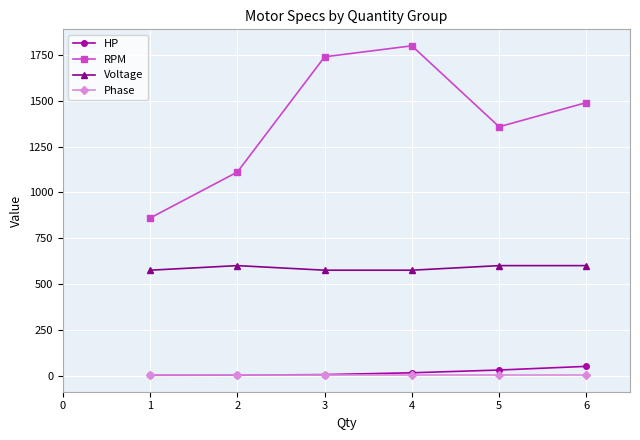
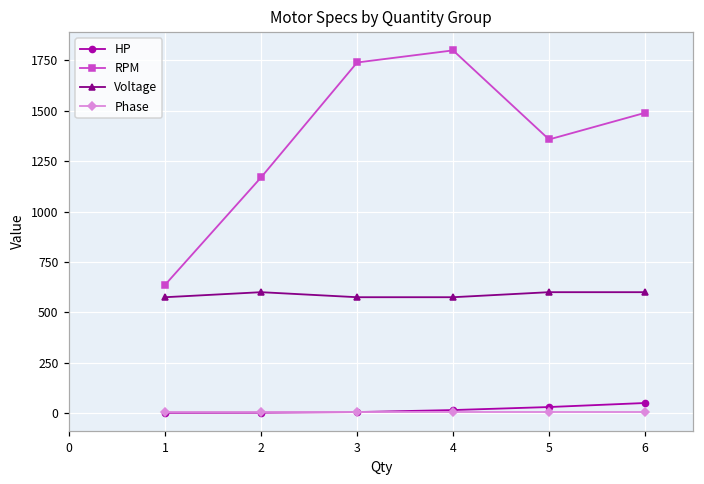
  {
    "RPM": {
-     "1": 860,
-     "2": 1110,
+     "1": 640,
+     "2": 1170,
      "3": 1740,
      "4": 1800,
      "5": 1360,
      "6": 1490
    },
    "Phase": {
      "5": 0,
      "6": 0
    }
  }
